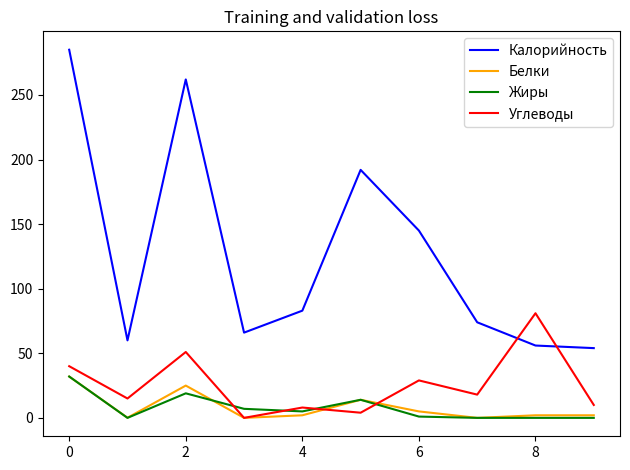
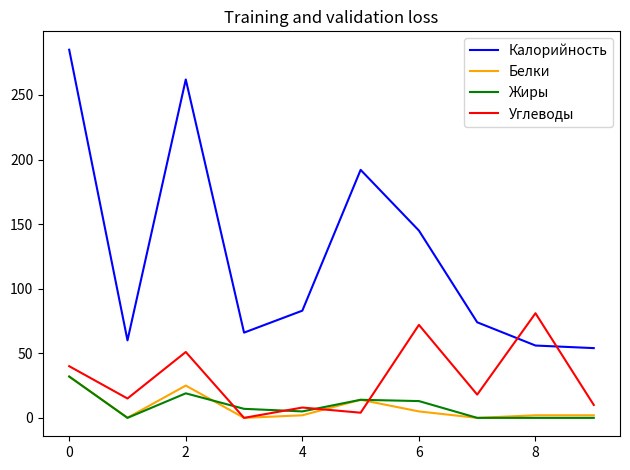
  {
    "Калорийность": {
      "0": 285,
      "2": 262,
      "4": 83,
      "6": 145,
      "8": 56
    },
    "Белки": {
      "2": 25,
      "4": 2,
      "6": 5,
      "8": 2
    },
    "Жиры": {
      "2": 19,
      "4": 5,
-     "6": 1,
+     "6": 13,
      "8": 0
    },
    "Углеводы": {
      "0": 40,
      "2": 51,
      "4": 8,
-     "6": 29,
+     "6": 72,
      "8": 81
    }
  }
